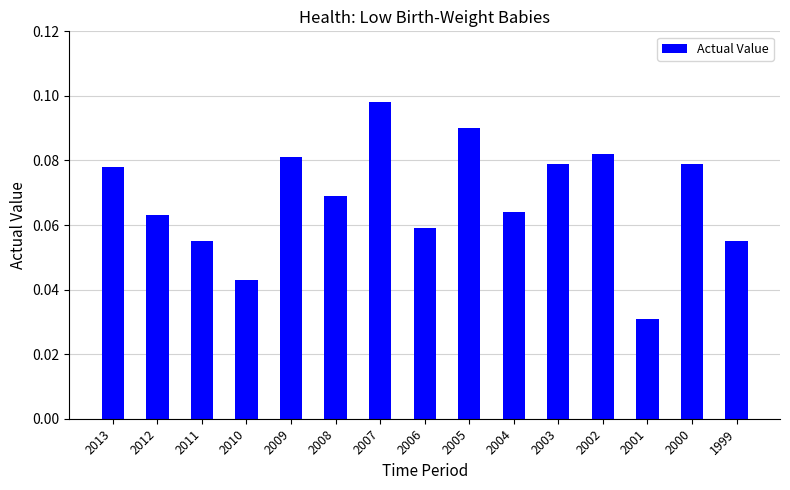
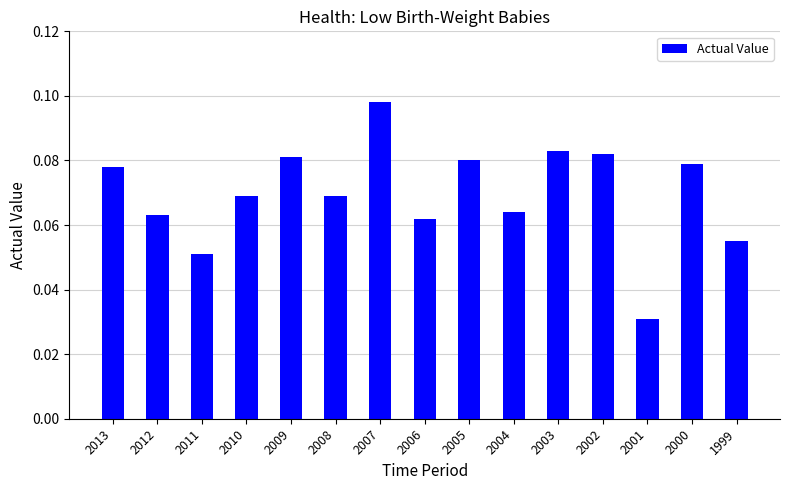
  {
    "2013": 0.078,
    "2012": 0.063,
-   "2011": 0.055,
-   "2010": 0.043,
+   "2011": 0.051,
+   "2010": 0.069,
    "2009": 0.081,
    "2008": 0.069,
    "2007": 0.098,
-   "2006": 0.059,
-   "2005": 0.09,
+   "2006": 0.062,
+   "2005": 0.08,
    "2004": 0.064,
-   "2003": 0.079,
+   "2003": 0.083,
    "2002": 0.082,
    "2001": 0.031,
    "2000": 0.079,
    "1999": 0.055
  }
